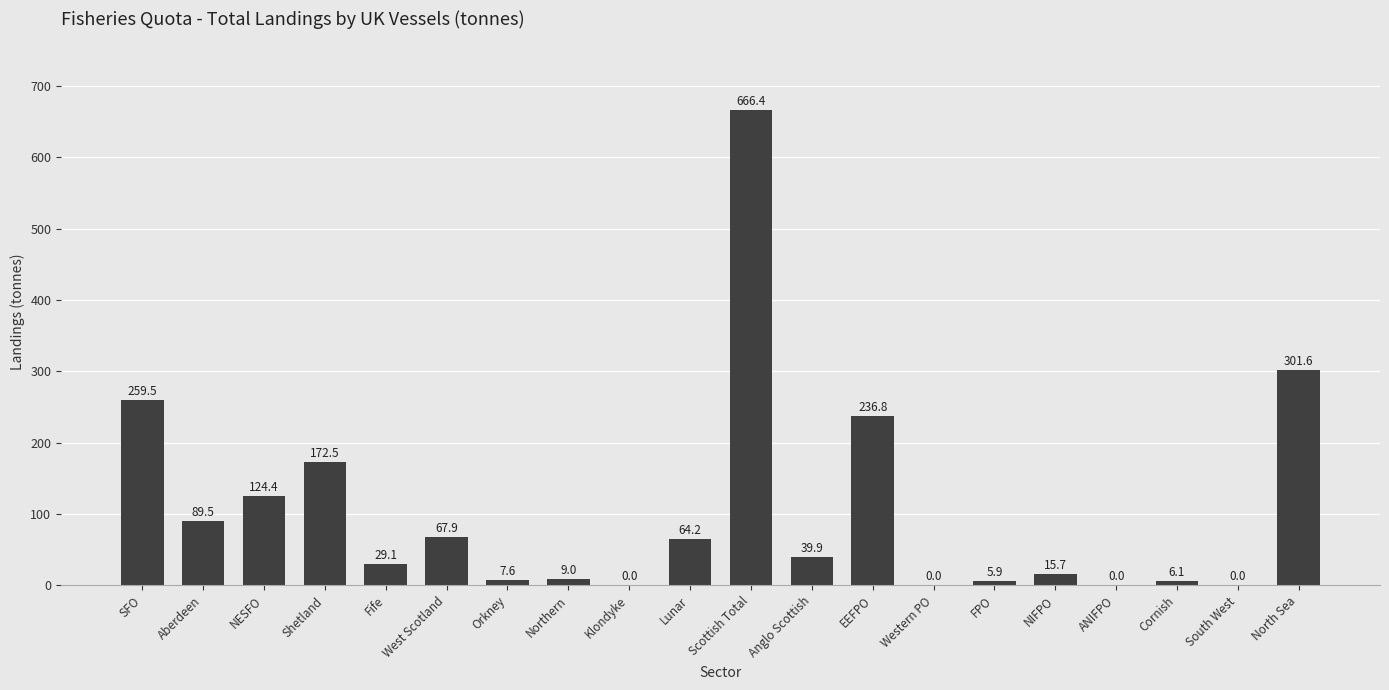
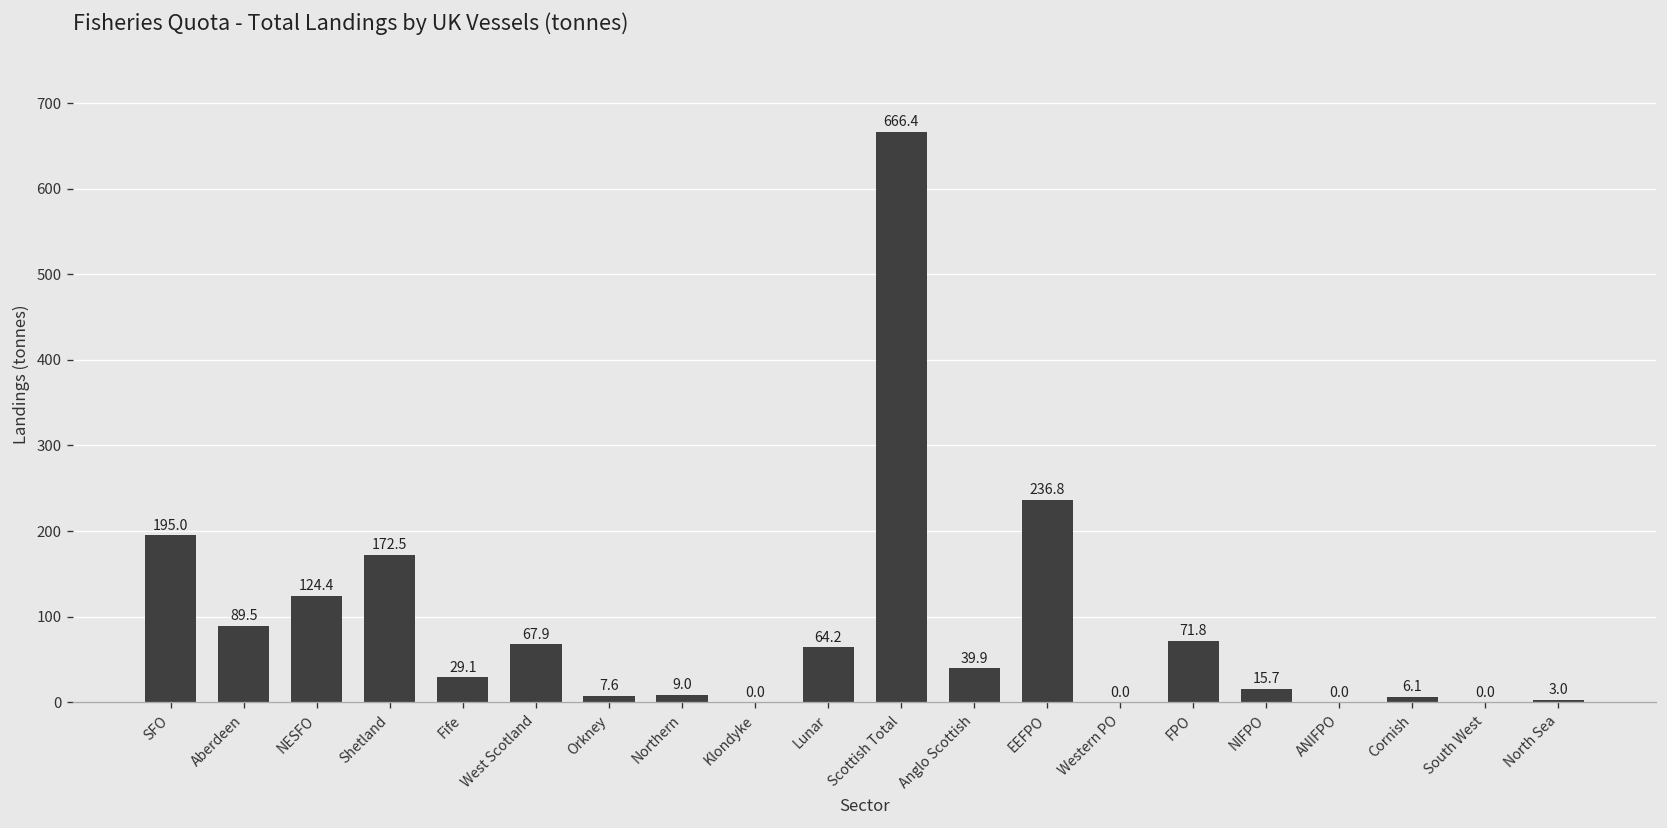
  {
-   "SFO": 259.5,
+   "SFO": 195.0,
    "Aberdeen": 89.5,
    "NESFO": 124.4,
    "Shetland": 172.5,
    "Fife": 29.1,
    "West Scotland": 67.9,
    "Orkney": 7.6,
    "Northern": 9.0,
    "Klondyke": 0.0,
    "Lunar": 64.2,
    "Scottish Total": 666.4,
    "Anglo Scottish": 39.9,
    "EEFPO": 236.8,
    "Western PO": 0.0,
-   "FPO": 5.9,
+   "FPO": 71.8,
    "NIFPO": 15.7,
    "ANIFPO": 0.0,
    "Cornish": 6.1,
    "South West": 0.0,
-   "North Sea": 301.6
+   "North Sea": 3.0
  }
